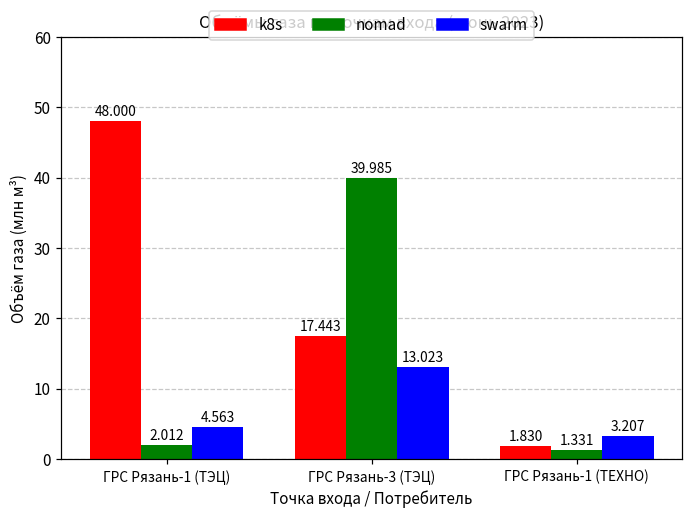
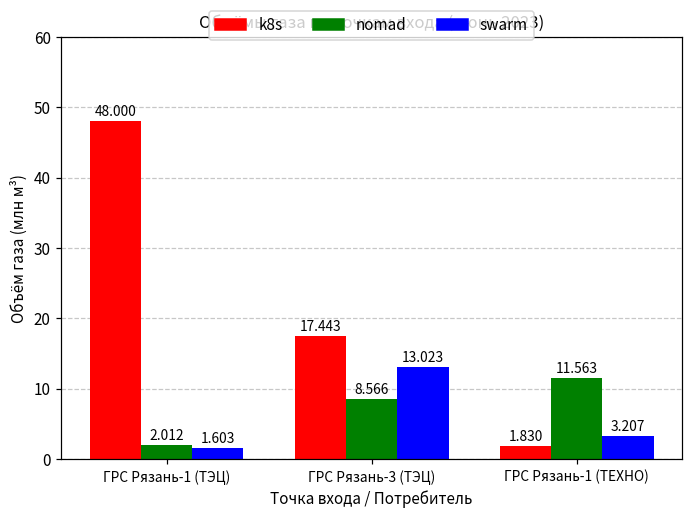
  {
    "k8s": {
      "ГРС Рязань-1 (ТЭЦ)": 48.000,
      "ГРС Рязань-3 (ТЭЦ)": 17.443,
      "ГРС Рязань-1 (ТЕХНО)": 1.830
    },
    "nomad": {
      "ГРС Рязань-1 (ТЭЦ)": 2.012,
-     "ГРС Рязань-3 (ТЭЦ)": 39.985,
-     "ГРС Рязань-1 (ТЕХНО)": 1.331
+     "ГРС Рязань-3 (ТЭЦ)": 8.566,
+     "ГРС Рязань-1 (ТЕХНО)": 11.563
    },
    "swarm": {
-     "ГРС Рязань-1 (ТЭЦ)": 4.563,
+     "ГРС Рязань-1 (ТЭЦ)": 1.603,
      "ГРС Рязань-3 (ТЭЦ)": 13.023,
      "ГРС Рязань-1 (ТЕХНО)": 3.207
    }
  }
